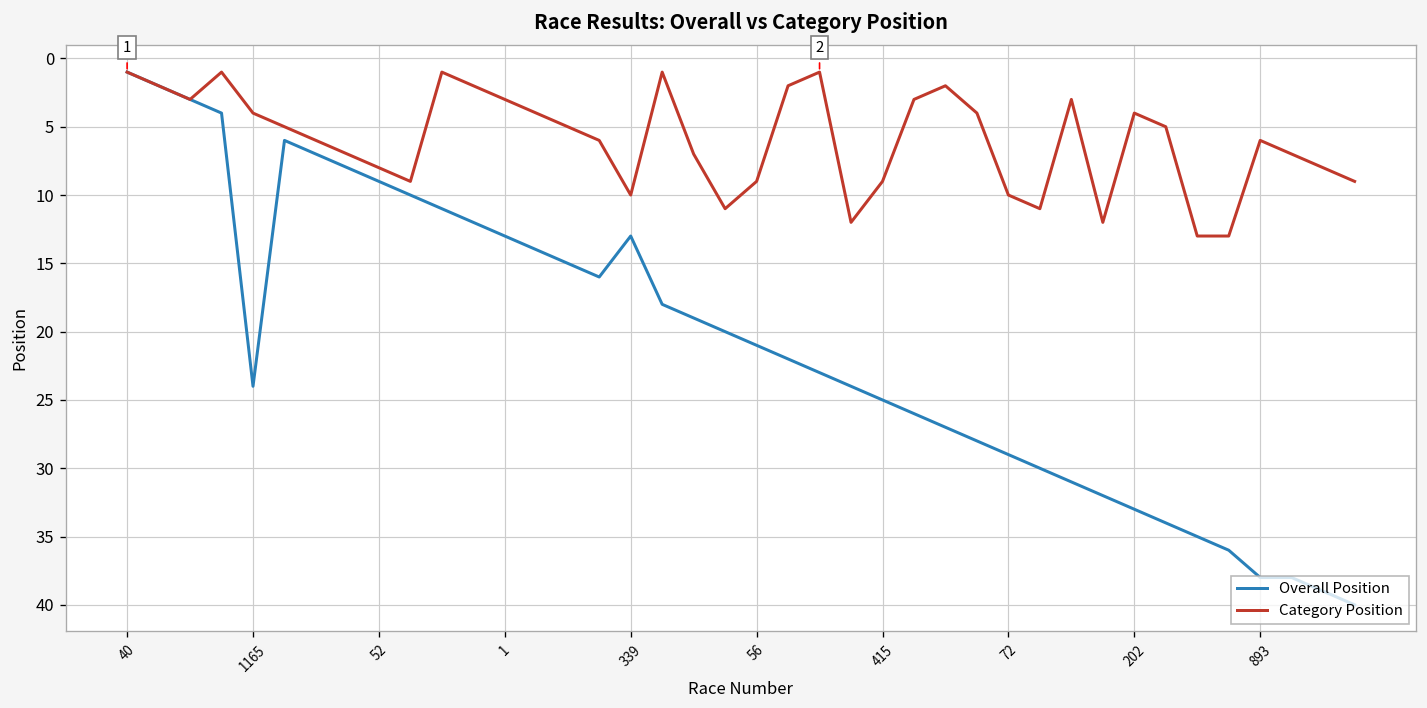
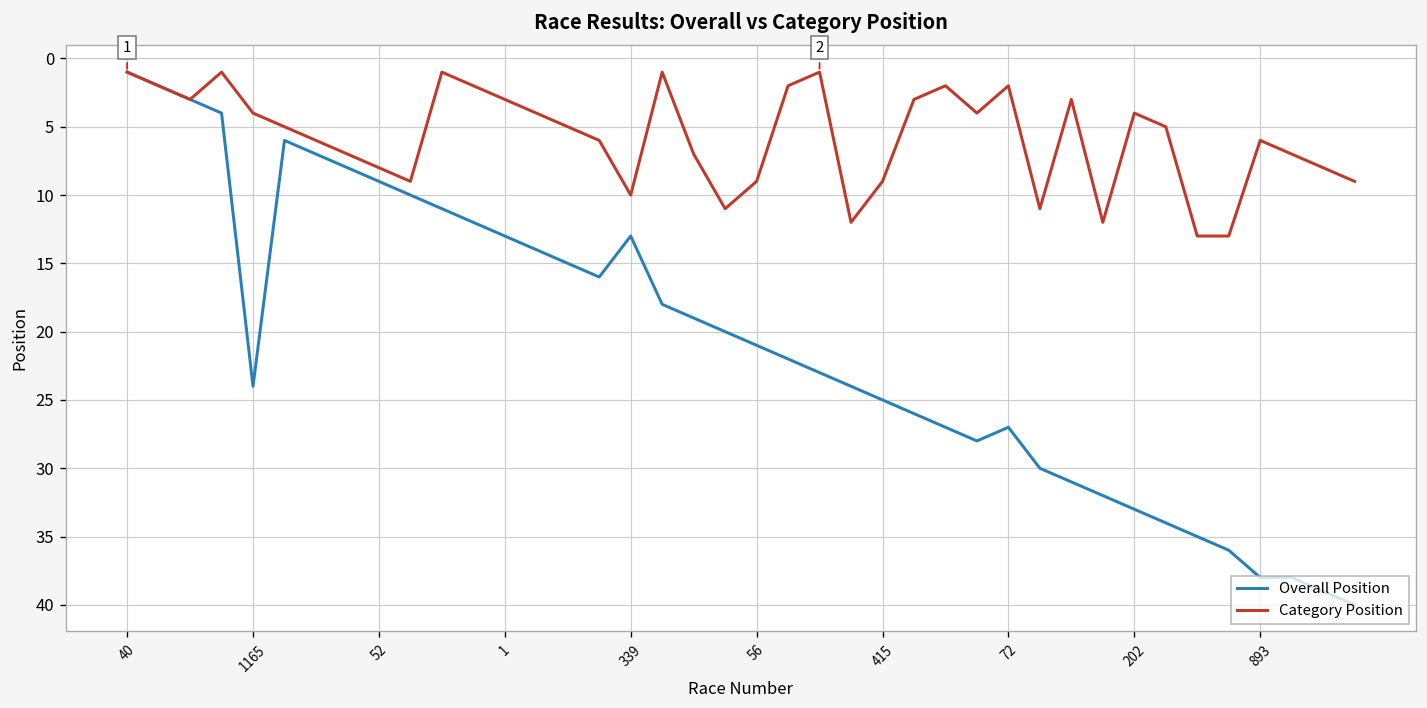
  {
    "Overall Position": {
      "1165": 24,
      "52": 9,
      "339": 13,
      "56": 21,
      "415": 25,
-     "72": 29,
+     "72": 27,
      "202": 33
    },
    "Category Position": {
      "1165": 4,
      "52": 8,
      "339": 10,
      "56": 9,
      "415": 9,
-     "72": 10,
+     "72": 2,
      "202": 4,
      "893": 6
    }
  }
